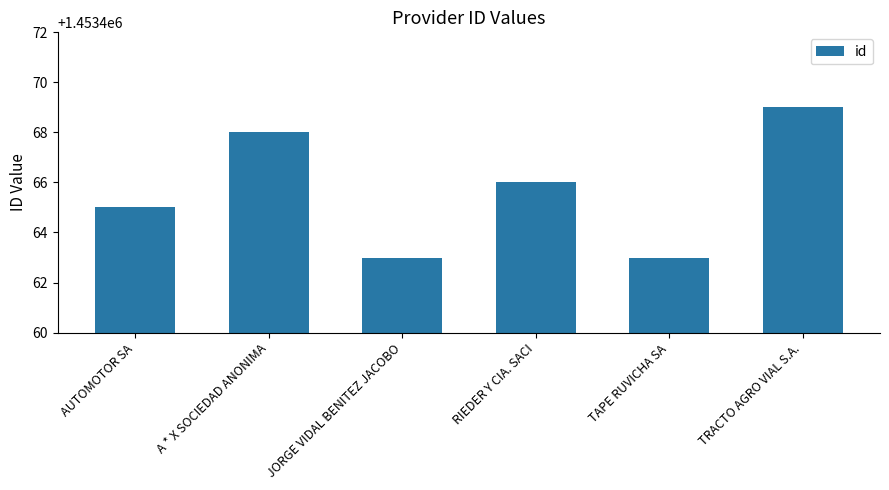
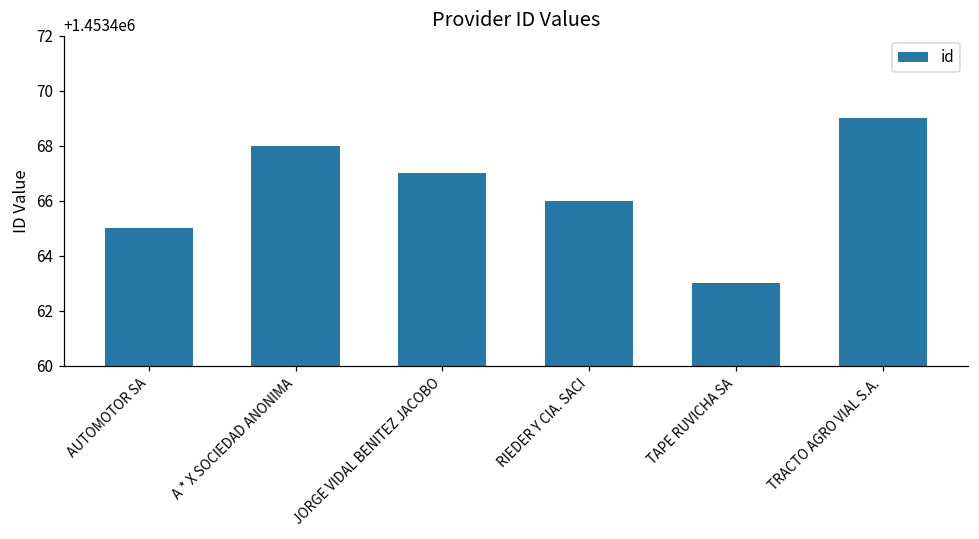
  {
    "AUTOMOTOR SA": 1453465,
    "A * X SOCIEDAD ANONIMA": 1453468,
-   "JORGE VIDAL BENITEZ JACOBO": 1453463,
+   "JORGE VIDAL BENITEZ JACOBO": 1453467,
    "RIEDER Y CIA. SACI": 1453466,
    "TAPE RUVICHA SA": 1453463,
    "TRACTO AGRO VIAL S.A.": 1453469
  }
